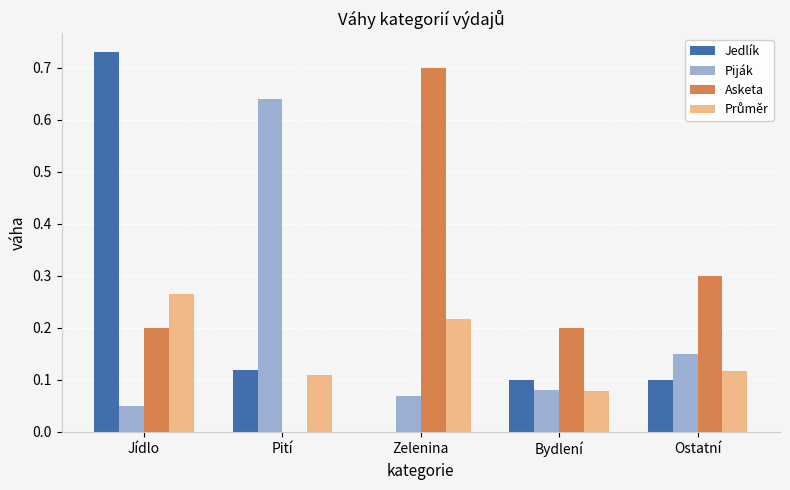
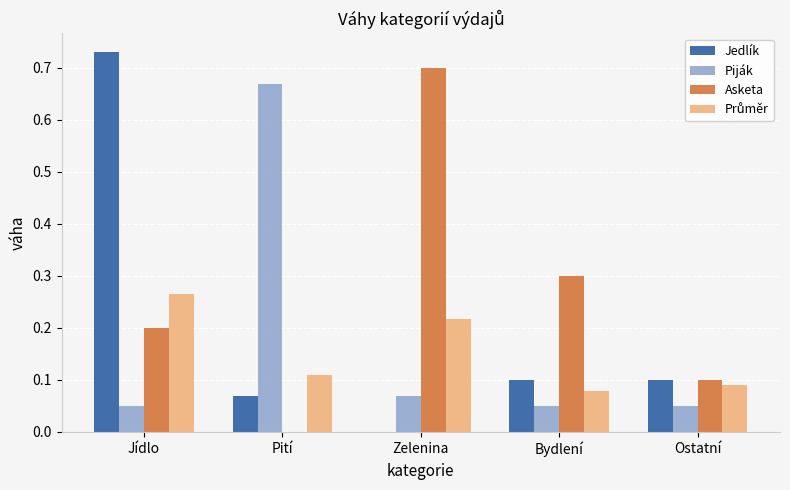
  {
    "Jedlík": {
      "Jídlo": 0.73,
-     "Pití": 0.12,
+     "Pití": 0.07,
      "Zelenina": 0.00,
      "Bydlení": 0.10,
      "Ostatní": 0.10
    },
    "Piják": {
      "Jídlo": 0.05,
-     "Pití": 0.64,
+     "Pití": 0.67,
      "Zelenina": 0.07,
-     "Bydlení": 0.08,
-     "Ostatní": 0.15
+     "Bydlení": 0.05,
+     "Ostatní": 0.05
    },
    "Asketa": {
      "Jídlo": 0.2,
      "Pití": 0.0,
      "Zelenina": 0.7,
-     "Bydlení": 0.2,
-     "Ostatní": 0.3
+     "Bydlení": 0.3,
+     "Ostatní": 0.1
    },
    "Průměr": {
      "Jídlo": 0.27,
      "Pití": 0.11,
      "Zelenina": 0.22,
      "Bydlení": 0.08,
-     "Ostatní": 0.12
+     "Ostatní": 0.09
    }
  }
